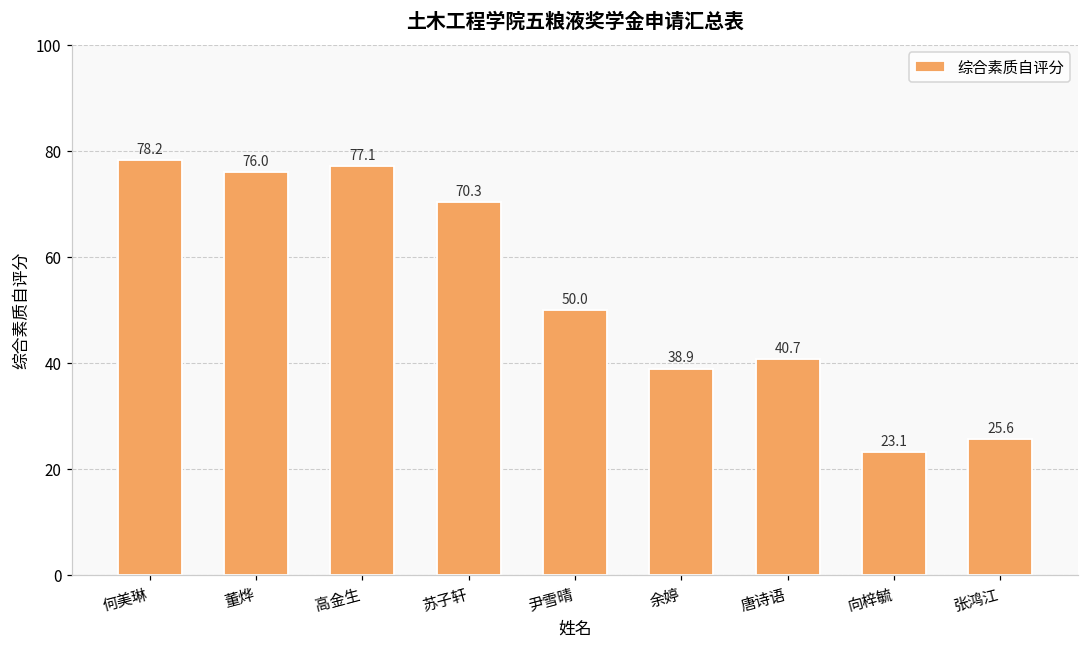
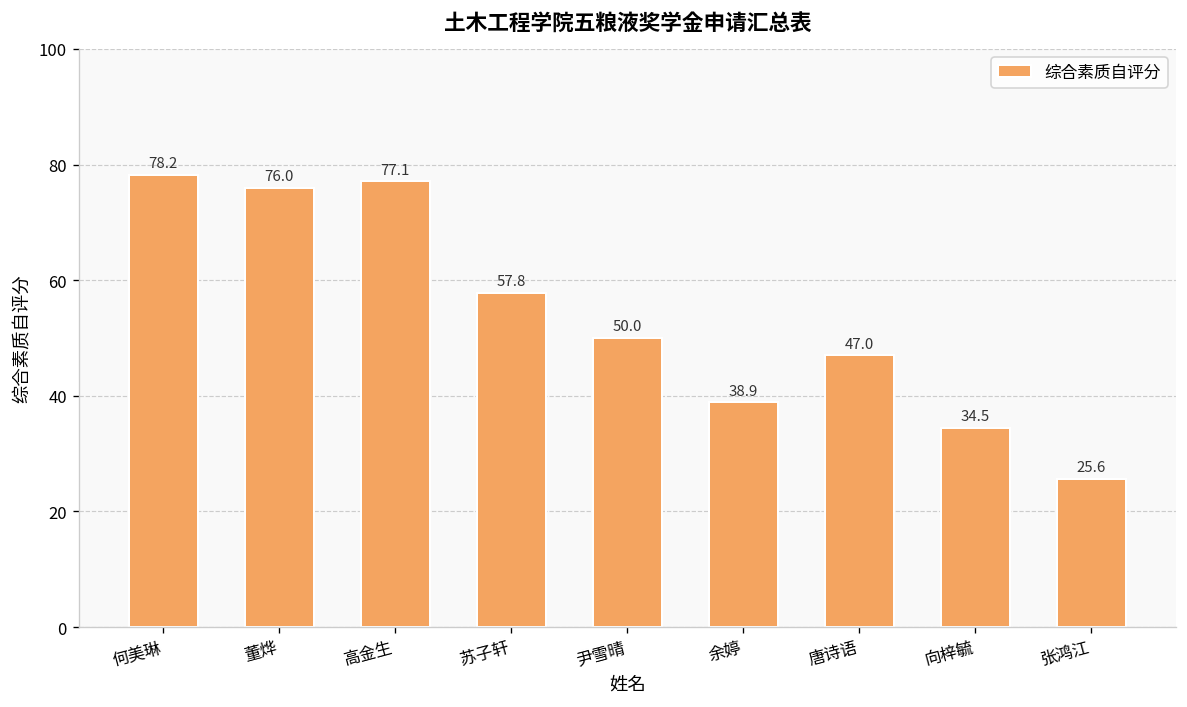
  {
    "何美琳": 78.2,
    "董烨": 76.0,
    "高金生": 77.1,
-   "苏子轩": 70.3,
+   "苏子轩": 57.8,
    "尹雪晴": 50.0,
    "余婷": 38.9,
-   "唐诗语": 40.7,
-   "向梓毓": 23.1,
+   "唐诗语": 47.0,
+   "向梓毓": 34.5,
    "张鸿江": 25.6
  }
